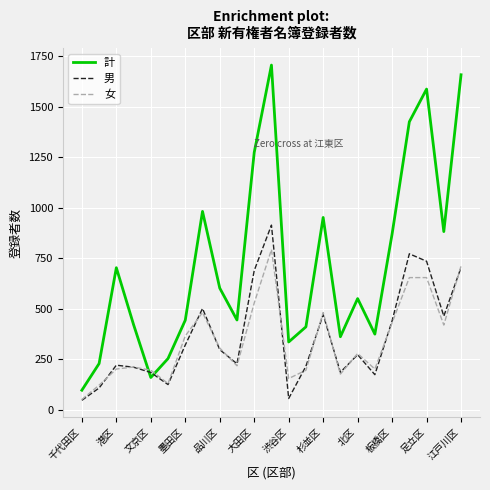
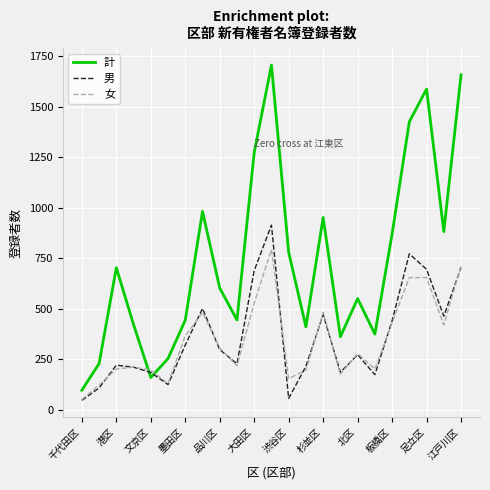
  {
    "計": {
      "千代田区": 100,
      "港区": 700,
      "文京区": 160,
      "墨田区": 440,
      "品川区": 600,
      "大田区": 1270,
-     "渋谷区": 340,
+     "渋谷区": 780,
      "杉並区": 950,
      "北区": 550,
      "板橋区": 870,
      "足立区": 1590,
      "江戸川区": 1660
    },
    "男": {
      "港区": 220,
      "墨田区": 320,
      "大田区": 690,
      "渋谷区": 60,
-     "足立区": 740
+     "足立区": 700
    },
    "女": {
      "港区": 200,
      "墨田区": 370,
      "大田区": 530,
      "渋谷区": 150,
      "足立区": 650
    }
  }
